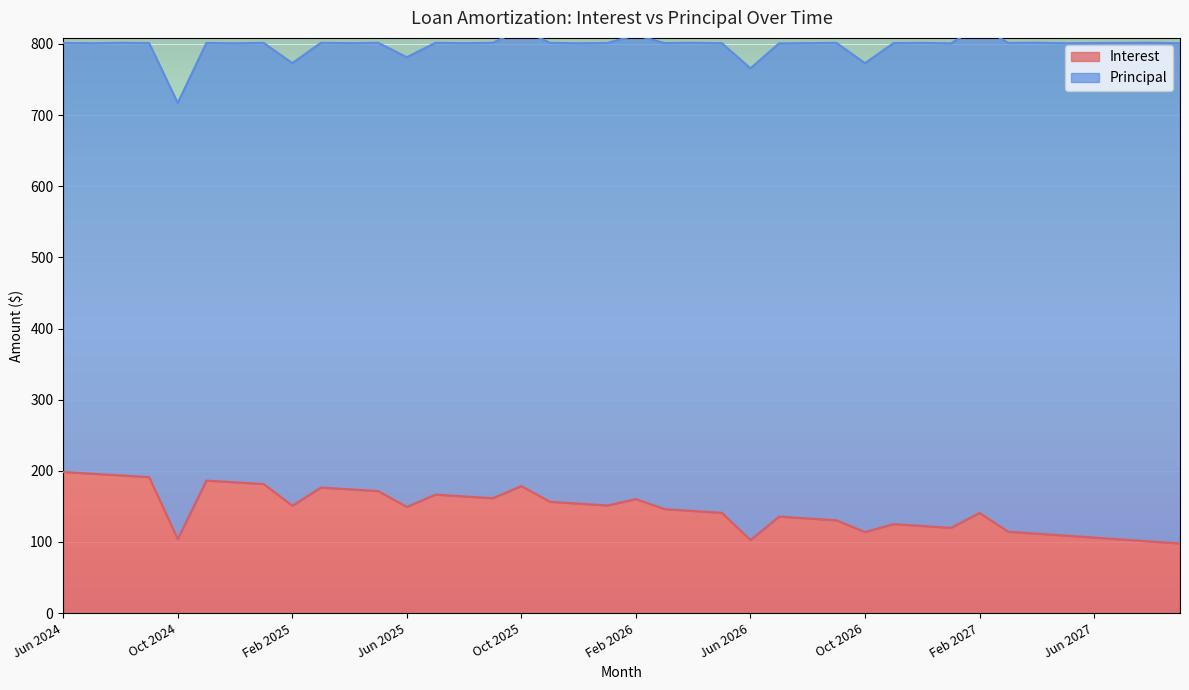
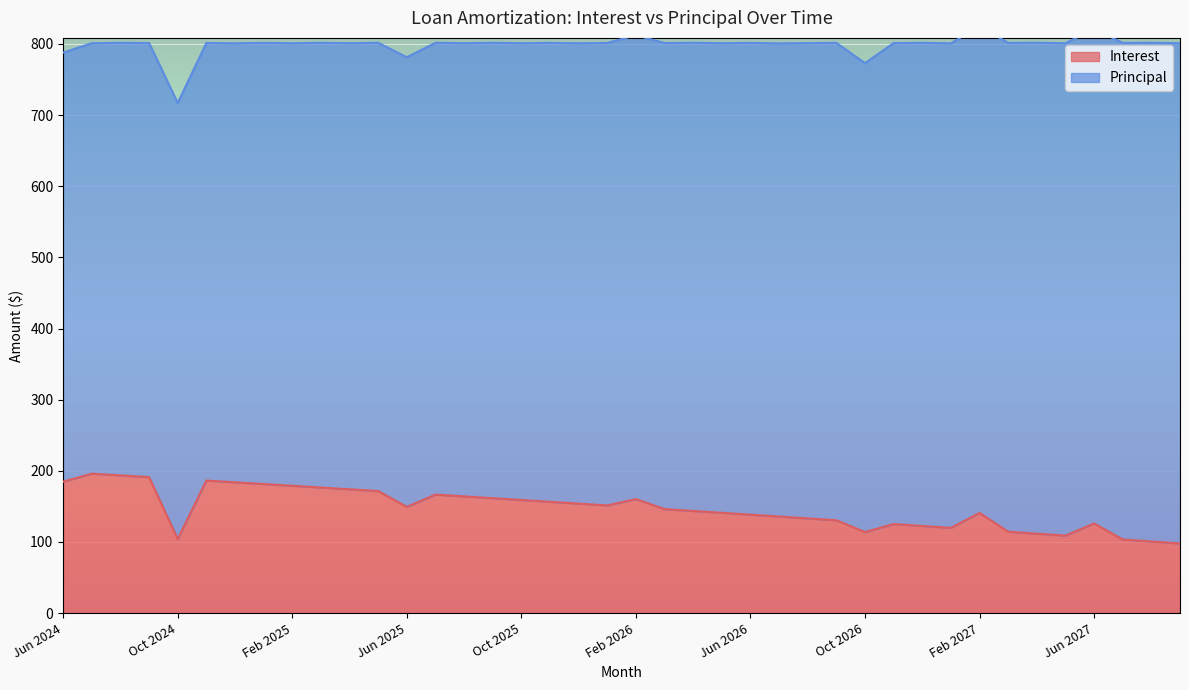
  {
    "Interest": {
-     "Jun 2024": 200,
+     "Jun 2024": 180,
      "Oct 2024": 100,
-     "Feb 2025": 150,
+     "Feb 2025": 180,
      "Jun 2025": 150,
-     "Oct 2025": 180,
+     "Oct 2025": 160,
      "Feb 2026": 160,
-     "Jun 2026": 100,
+     "Jun 2026": 140,
      "Oct 2026": 110,
      "Feb 2027": 140,
-     "Jun 2027": 110
+     "Jun 2027": 130
    },
    "Principal": {
      "Jun 2024": 600,
      "Oct 2024": 610,
      "Feb 2025": 620,
      "Jun 2025": 630,
      "Jun 2026": 660,
      "Oct 2026": 660
    }
  }
